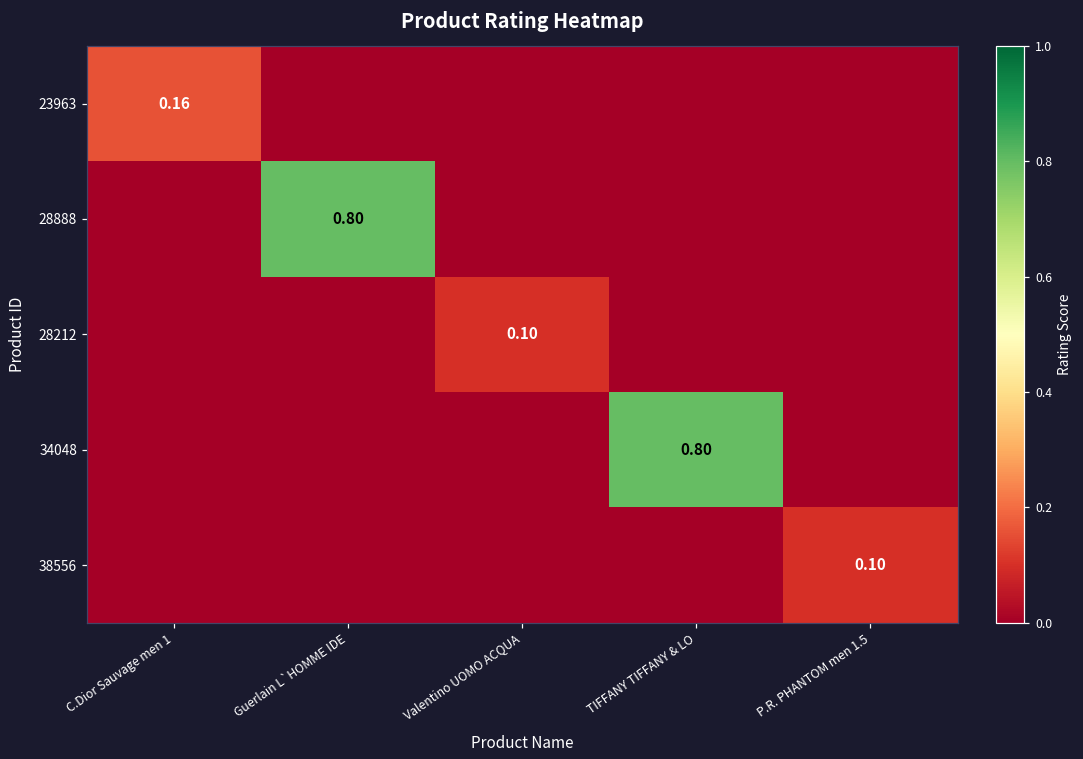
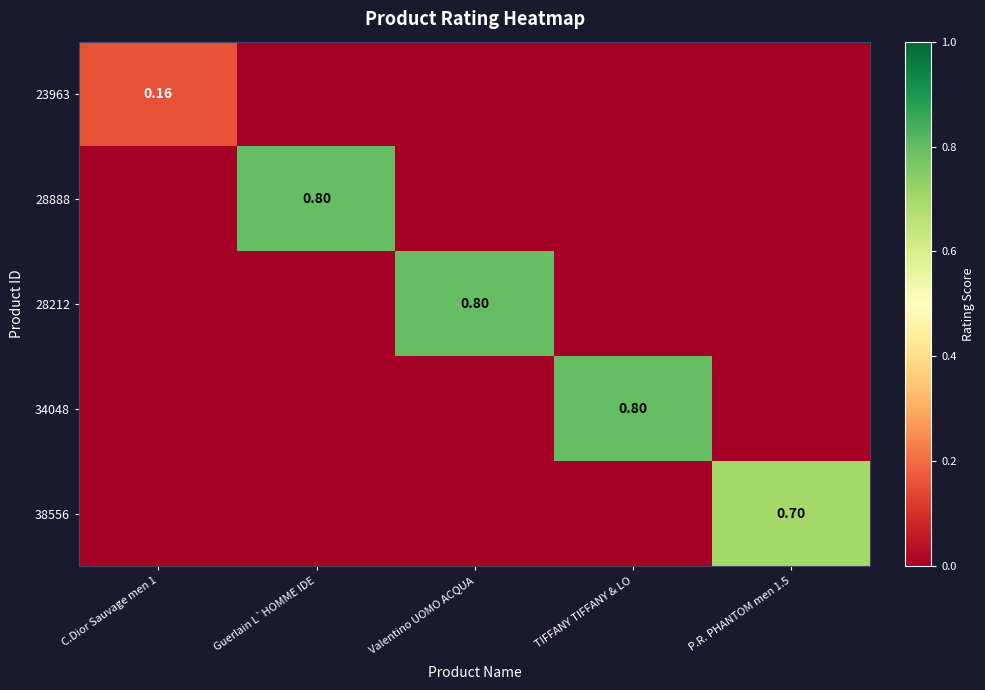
  {
    "23963": {
      "C.Dior Sauvage men 1": 0.16
    },
    "28888": {
      "Guerlain L`HOMME IDE": 0.80
    },
    "28212": {
-     "Valentino UOMO ACQUA": 0.10
+     "Valentino UOMO ACQUA": 0.80
    },
    "34048": {
      "TIFFANY TIFFANY & LO": 0.80
    },
    "38556": {
-     "P.R. PHANTOM men 1.5": 0.10
+     "P.R. PHANTOM men 1.5": 0.70
    }
  }
